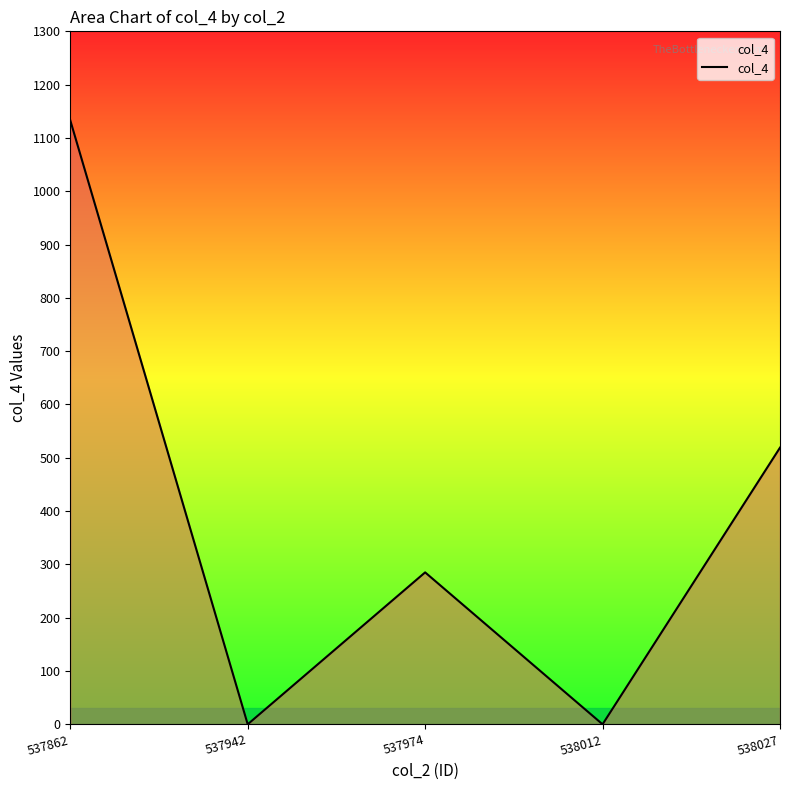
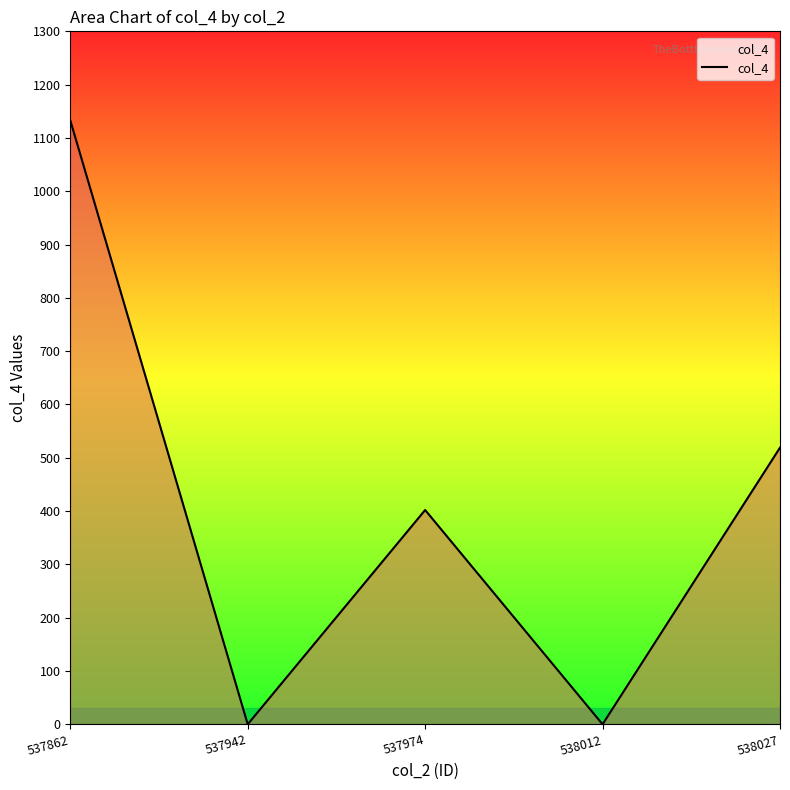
  {
    "537862": 1130,
-   "537974": 290,
+   "537974": 400,
    "538027": 520
  }
